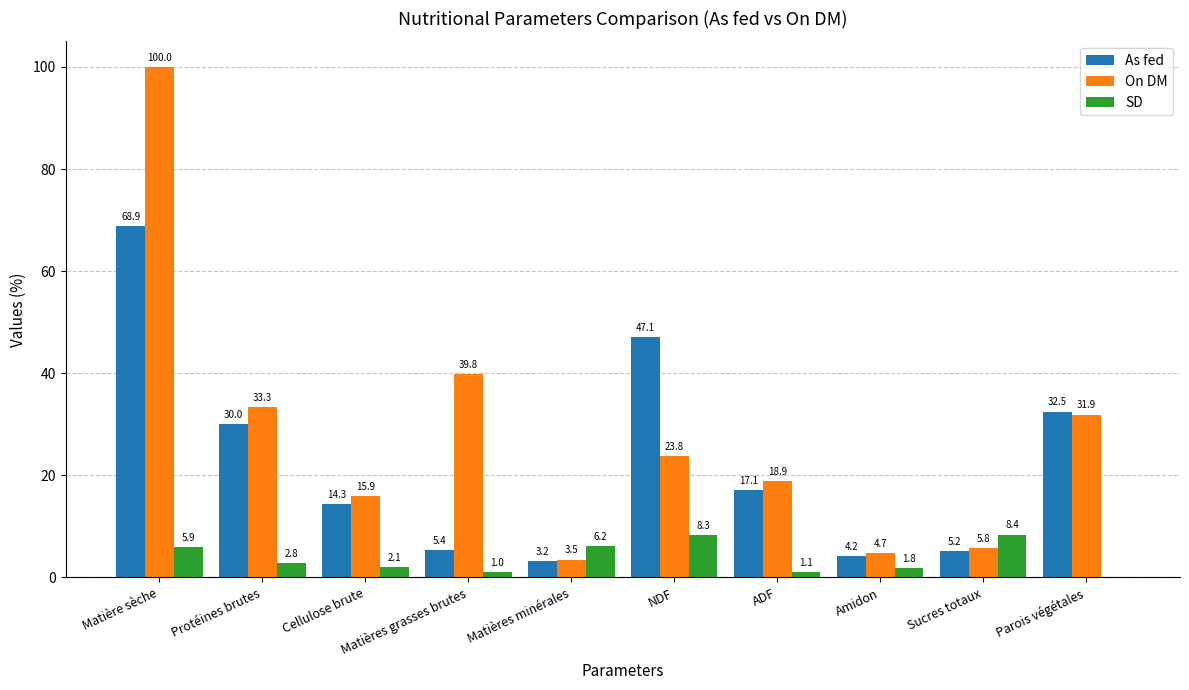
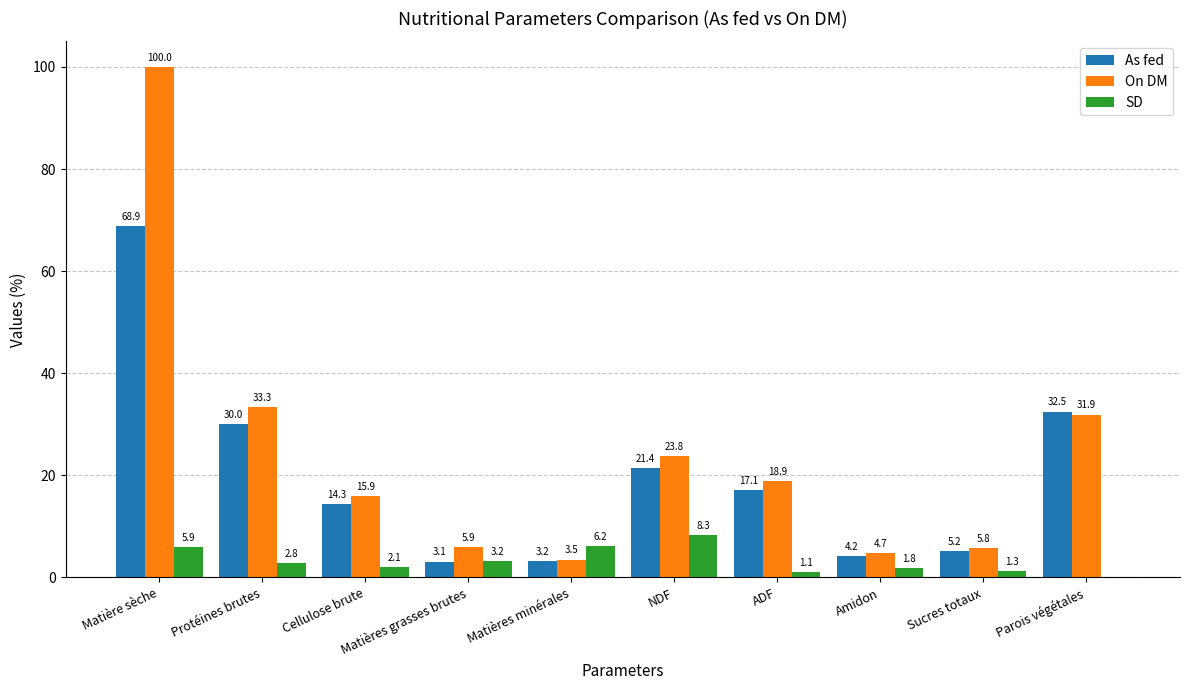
  {
    "As fed": {
      "Matière sèche": 68.9,
      "Protéines brutes": 30.0,
      "Cellulose brute": 14.3,
-     "Matières grasses brutes": 5.4,
+     "Matières grasses brutes": 3.1,
      "Matières minérales": 3.2,
-     "NDF": 47.1,
+     "NDF": 21.4,
      "ADF": 17.1,
      "Amidon": 4.2,
      "Sucres totaux": 5.2,
      "Parois végétales": 32.5
    },
    "On DM": {
      "Matière sèche": 100.0,
      "Protéines brutes": 33.3,
      "Cellulose brute": 15.9,
-     "Matières grasses brutes": 39.8,
+     "Matières grasses brutes": 5.9,
      "Matières minérales": 3.5,
      "NDF": 23.8,
      "ADF": 18.9,
      "Amidon": 4.7,
      "Sucres totaux": 5.8,
      "Parois végétales": 31.9
    },
    "SD": {
      "Matière sèche": 5.9,
      "Protéines brutes": 2.8,
      "Cellulose brute": 2.1,
-     "Matières grasses brutes": 1.0,
+     "Matières grasses brutes": 3.2,
      "Matières minérales": 6.2,
      "NDF": 8.3,
      "ADF": 1.1,
      "Amidon": 1.8,
-     "Sucres totaux": 8.4
+     "Sucres totaux": 1.3
    }
  }
